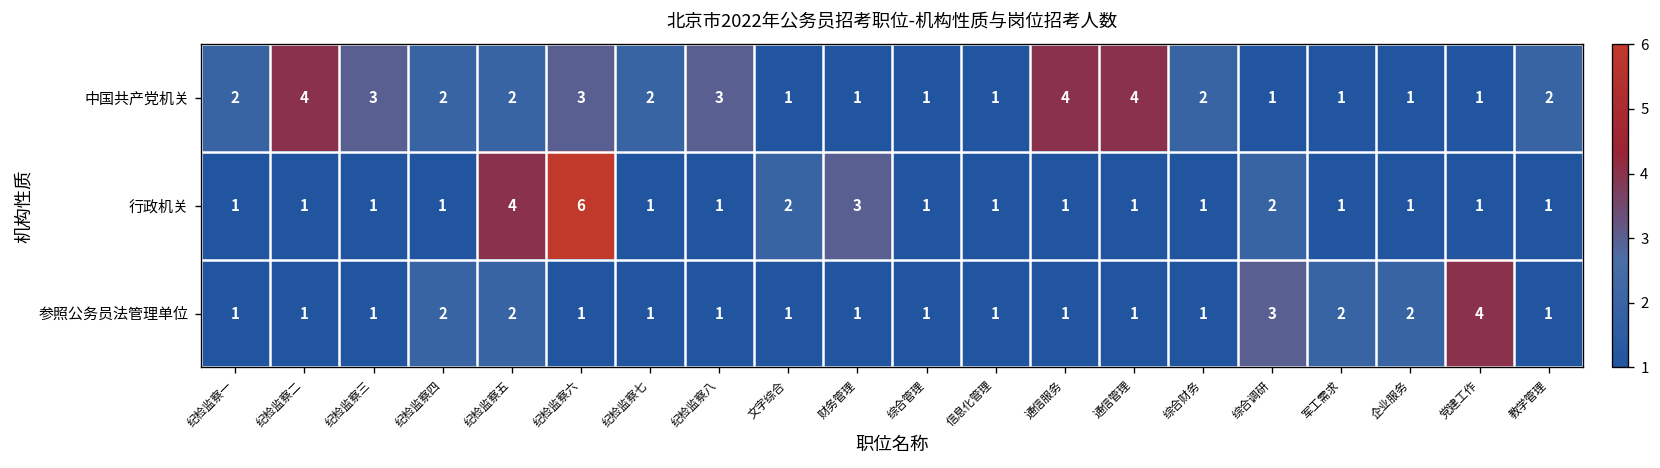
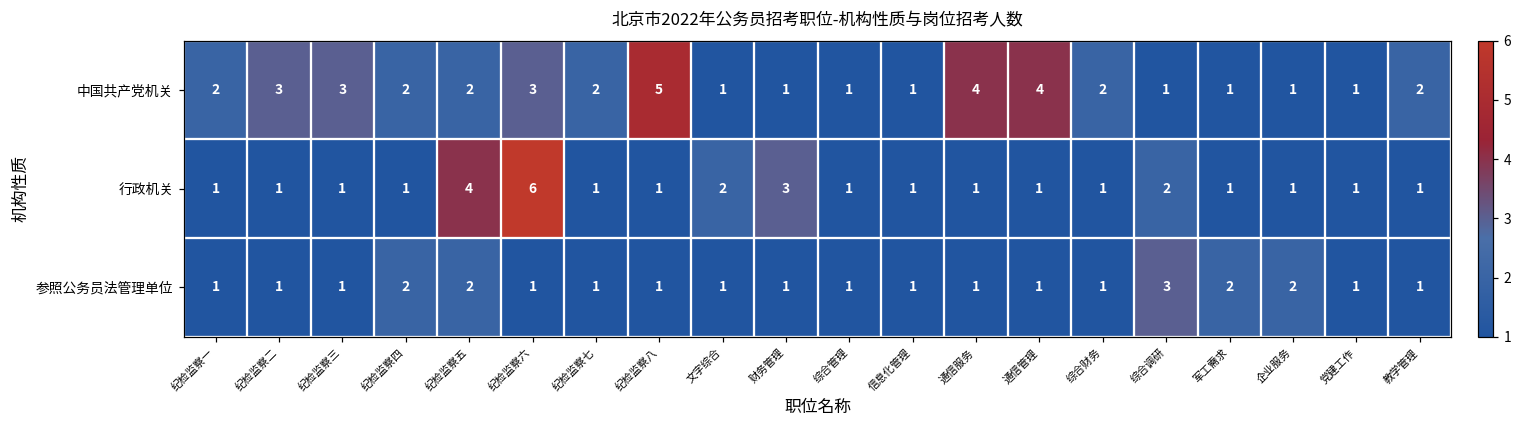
  {
    "中国共产党机关": {
      "纪检监察一": 2,
-     "纪检监察二": 4,
+     "纪检监察二": 3,
      "纪检监察三": 3,
      "纪检监察四": 2,
      "纪检监察五": 2,
      "纪检监察六": 3,
      "纪检监察七": 2,
-     "纪检监察八": 3,
+     "纪检监察八": 5,
      "文字综合": 1,
      "财务管理": 1,
      "综合管理": 1,
      "信息化管理": 1,
      "通信服务": 4,
      "通信管理": 4,
      "综合财务": 2,
      "综合调研": 1,
      "军工需求": 1,
      "企业服务": 1,
      "党建工作": 1,
      "教学管理": 2
    },
    "行政机关": {
      "纪检监察一": 1,
      "纪检监察二": 1,
      "纪检监察三": 1,
      "纪检监察四": 1,
      "纪检监察五": 4,
      "纪检监察六": 6,
      "纪检监察七": 1,
      "纪检监察八": 1,
      "文字综合": 2,
      "财务管理": 3,
      "综合管理": 1,
      "信息化管理": 1,
      "通信服务": 1,
      "通信管理": 1,
      "综合财务": 1,
      "综合调研": 2,
      "军工需求": 1,
      "企业服务": 1,
      "党建工作": 1,
      "教学管理": 1
    },
    "参照公务员法管理单位": {
      "纪检监察一": 1,
      "纪检监察二": 1,
      "纪检监察三": 1,
      "纪检监察四": 2,
      "纪检监察五": 2,
      "纪检监察六": 1,
      "纪检监察七": 1,
      "纪检监察八": 1,
      "文字综合": 1,
      "财务管理": 1,
      "综合管理": 1,
      "信息化管理": 1,
      "通信服务": 1,
      "通信管理": 1,
      "综合财务": 1,
      "综合调研": 3,
      "军工需求": 2,
      "企业服务": 2,
-     "党建工作": 4,
+     "党建工作": 1,
      "教学管理": 1
    }
  }
